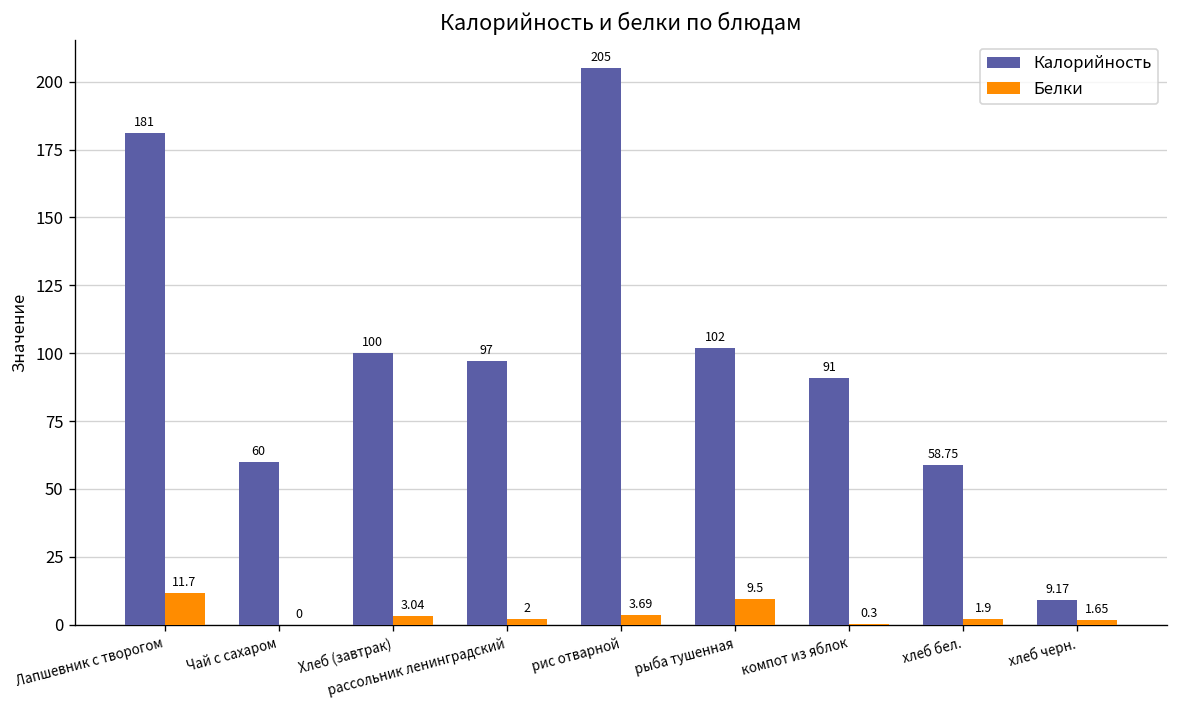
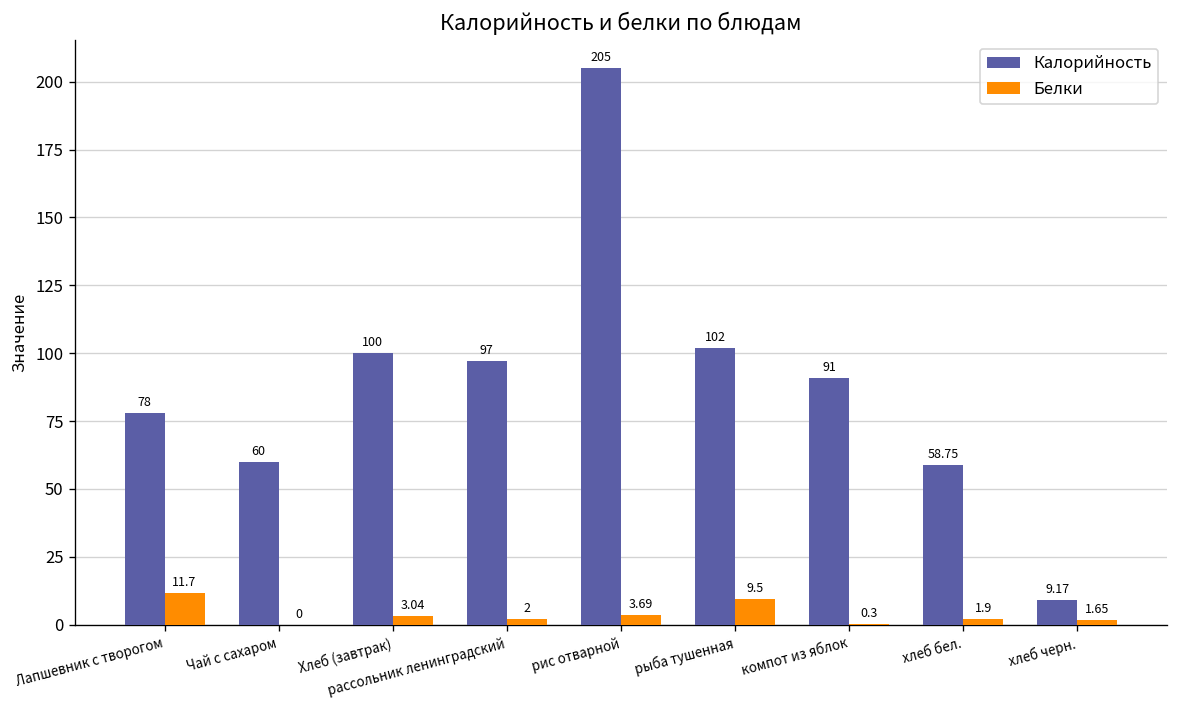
  {
    "Калорийность": {
-     "Лапшевник с творогом": 181,
+     "Лапшевник с творогом": 78,
      "Чай с сахаром": 60,
      "Хлеб (завтрак)": 100,
      "рассольник ленинградский": 97,
      "рис отварной": 205,
      "рыба тушенная": 102,
      "компот из яблок": 91,
      "хлеб бел.": 58.75,
      "хлеб черн.": 9.17
    },
    "Белки": {
      "Лапшевник с творогом": 11.7,
      "Чай с сахаром": 0,
      "Хлеб (завтрак)": 3.04,
      "рассольник ленинградский": 2,
      "рис отварной": 3.69,
      "рыба тушенная": 9.5,
      "компот из яблок": 0.3,
      "хлеб бел.": 1.9,
      "хлеб черн.": 1.65
    }
  }
